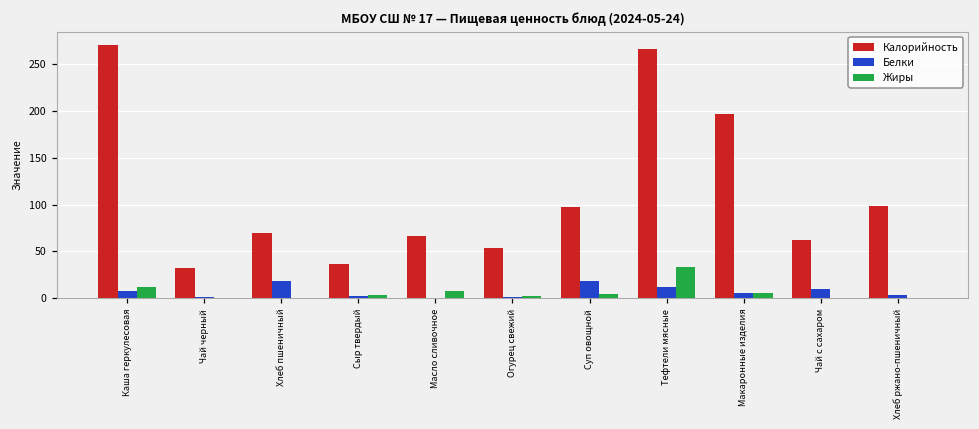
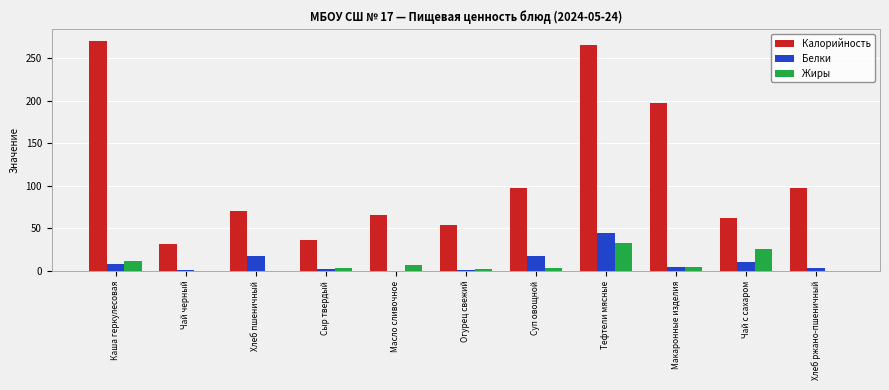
  {
    "Калорийность": {
      "Каша геркулесовая": 270,
      "Чай черный": 30,
      "Хлеб пшеничный": 70,
      "Сыр твердый": 40,
      "Масло сливочное": 70,
      "Огурец свежий": 50,
      "Суп овощной": 100,
      "Тефтели мясные": 270,
      "Макаронные изделия": 200,
      "Чай с сахаром": 60,
      "Хлеб ржано-пшеничный": 100
    },
    "Белки": {
      "Каша геркулесовая": 10,
      "Хлеб пшеничный": 20,
      "Масло сливочное": 0,
      "Суп овощной": 20,
-     "Тефтели мясные": 10,
+     "Тефтели мясные": 50,
      "Макаронные изделия": 10,
      "Чай с сахаром": 10,
      "Хлеб ржано-пшеничный": 0
    },
    "Жиры": {
      "Каша геркулесовая": 10,
      "Чай черный": 0,
      "Хлеб пшеничный": 0,
      "Сыр твердый": 0,
      "Масло сливочное": 10,
      "Суп овощной": 0,
      "Тефтели мясные": 30,
      "Макаронные изделия": 10,
-     "Чай с сахаром": 0
+     "Чай с сахаром": 30
    }
  }
